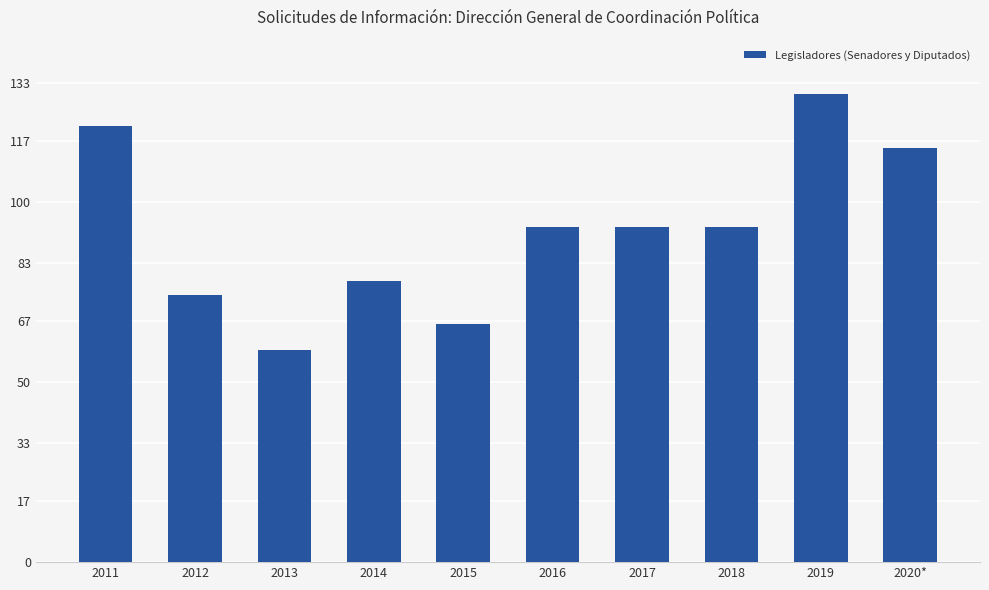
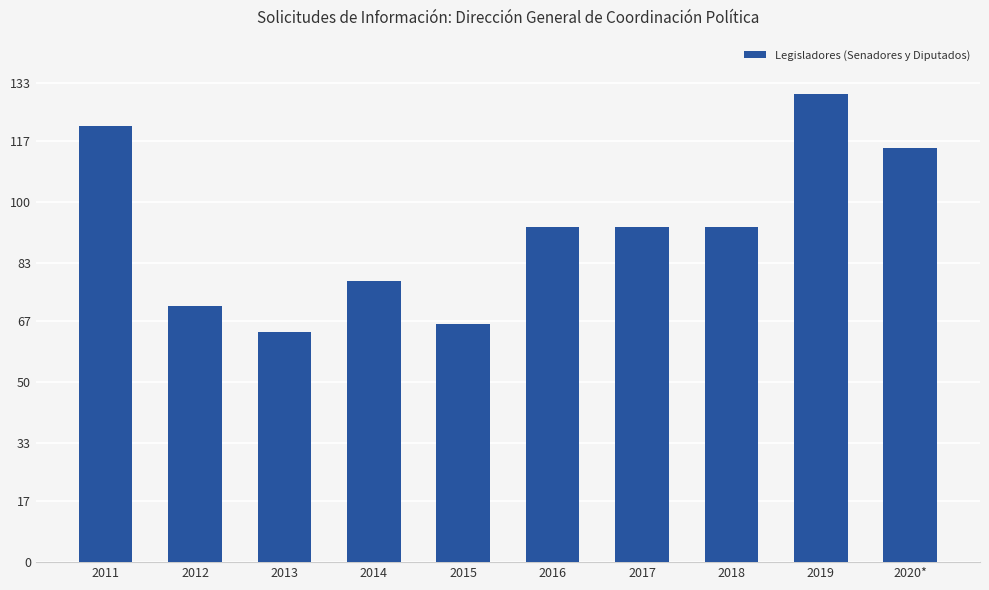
  {
    "2011": 121,
-   "2012": 74,
-   "2013": 59,
+   "2012": 71,
+   "2013": 64,
    "2014": 78,
    "2015": 66,
    "2016": 93,
    "2017": 93,
    "2018": 93,
    "2019": 130,
    "2020*": 115
  }
